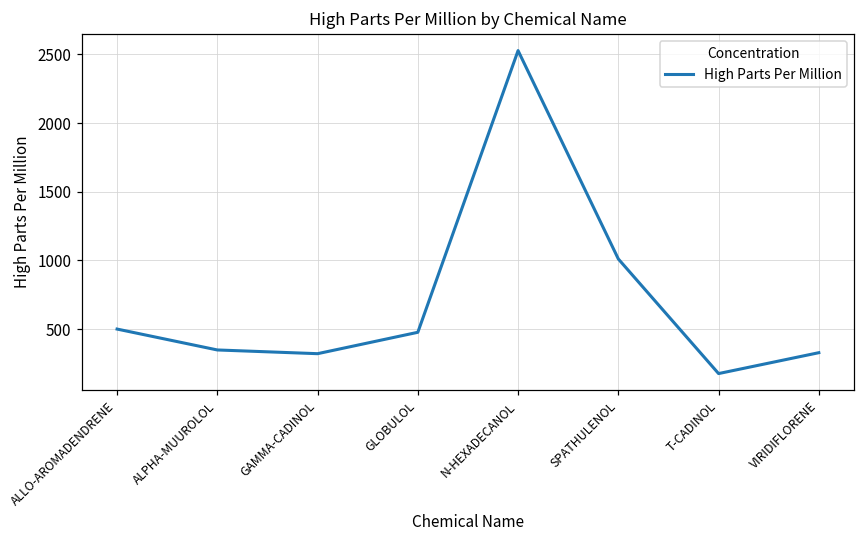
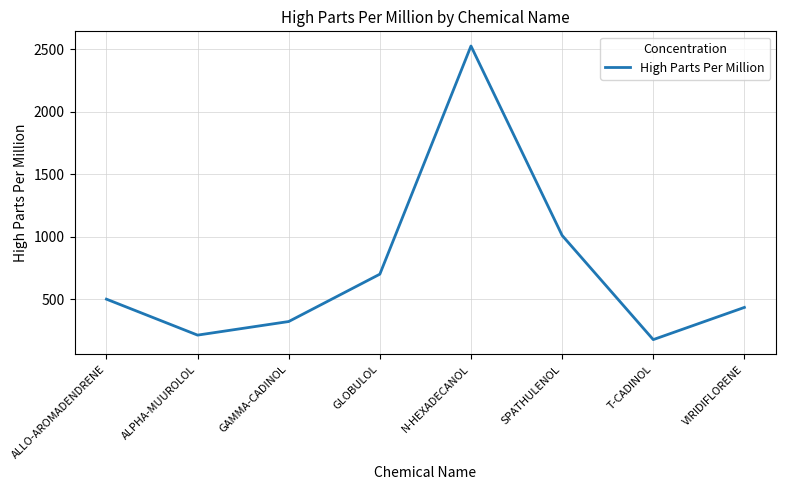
  {
    "ALLO-AROMADENDRENE": 500,
-   "ALPHA-MUUROLOL": 350,
+   "ALPHA-MUUROLOL": 210,
    "GAMMA-CADINOL": 320,
-   "GLOBULOL": 480,
+   "GLOBULOL": 700,
    "N-HEXADECANOL": 2530,
    "SPATHULENOL": 1010,
    "T-CADINOL": 180,
-   "VIRIDIFLORENE": 330
+   "VIRIDIFLORENE": 430
  }
